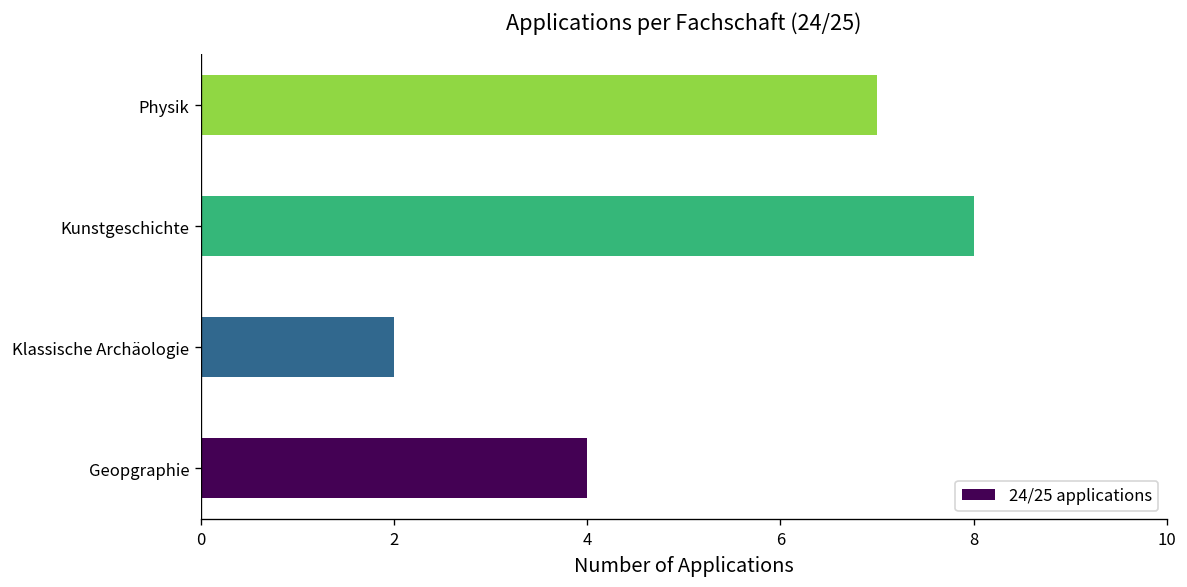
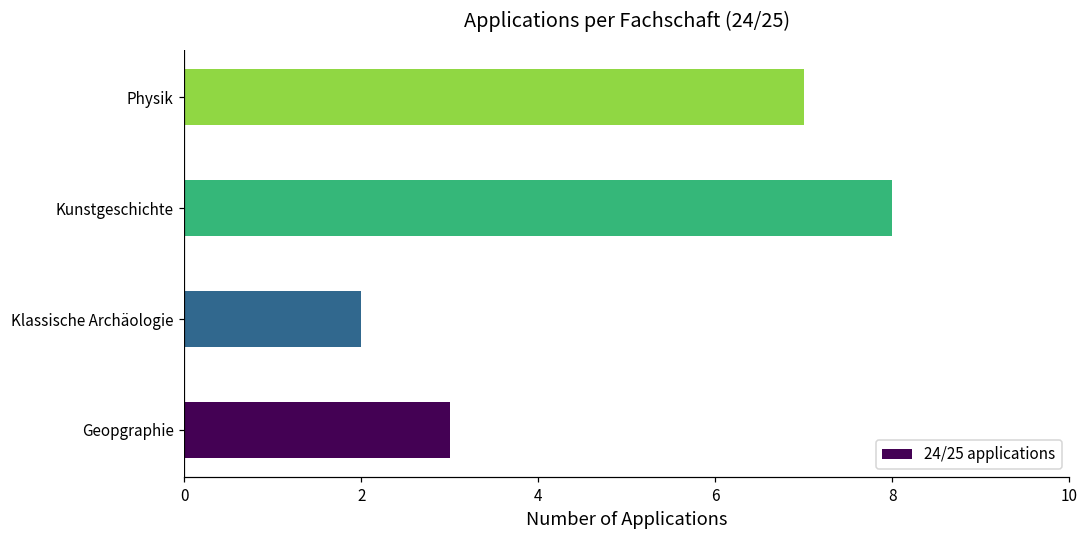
  {
    "Physik": 7,
    "Kunstgeschichte": 8,
    "Klassische Archäologie": 2,
-   "Geopgraphie": 4
+   "Geopgraphie": 3
  }
